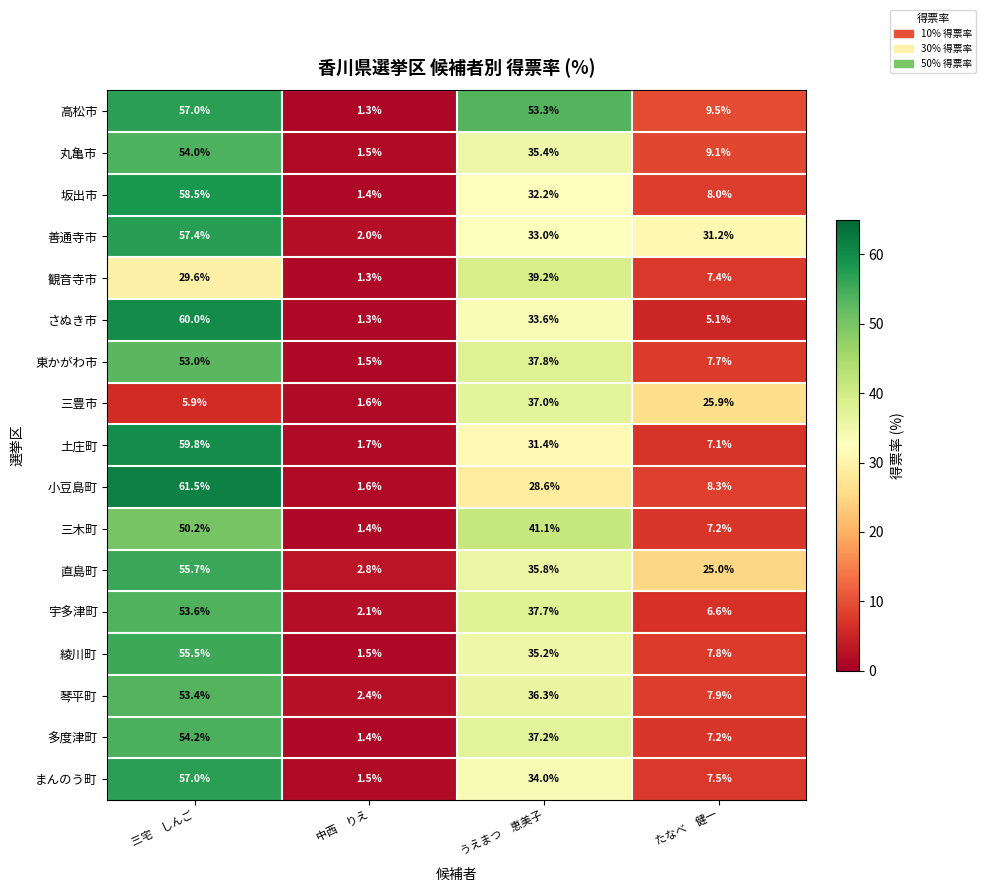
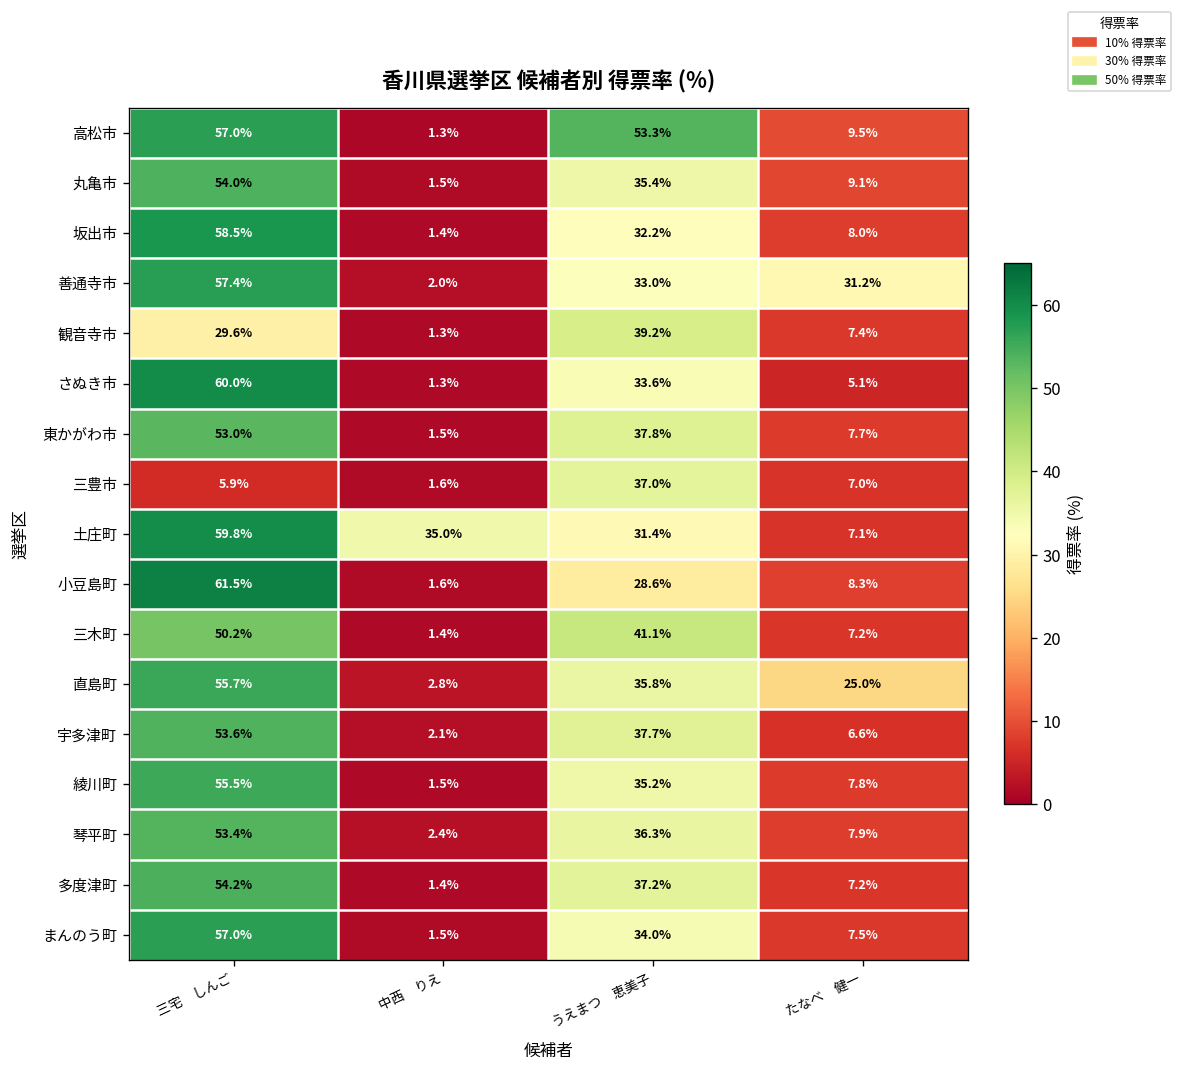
  {
    "高松市": {
      "三宅 しんご": "57.0%",
      "中西 りえ": "1.3%",
      "うえまつ 恵美子": "53.3%",
      "たなべ 健一": "9.5%"
    },
    "丸亀市": {
      "三宅 しんご": "54.0%",
      "中西 りえ": "1.5%",
      "うえまつ 恵美子": "35.4%",
      "たなべ 健一": "9.1%"
    },
    "坂出市": {
      "三宅 しんご": "58.5%",
      "中西 りえ": "1.4%",
      "うえまつ 恵美子": "32.2%",
      "たなべ 健一": "8.0%"
    },
    "善通寺市": {
      "三宅 しんご": "57.4%",
      "中西 りえ": "2.0%",
      "うえまつ 恵美子": "33.0%",
      "たなべ 健一": "31.2%"
    },
    "観音寺市": {
      "三宅 しんご": "29.6%",
      "中西 りえ": "1.3%",
      "うえまつ 恵美子": "39.2%",
      "たなべ 健一": "7.4%"
    },
    "さぬき市": {
      "三宅 しんご": "60.0%",
      "中西 りえ": "1.3%",
      "うえまつ 恵美子": "33.6%",
      "たなべ 健一": "5.1%"
    },
    "東かがわ市": {
      "三宅 しんご": "53.0%",
      "中西 りえ": "1.5%",
      "うえまつ 恵美子": "37.8%",
      "たなべ 健一": "7.7%"
    },
    "三豊市": {
      "三宅 しんご": "5.9%",
      "中西 りえ": "1.6%",
      "うえまつ 恵美子": "37.0%",
-     "たなべ 健一": "25.9%"
+     "たなべ 健一": "7.0%"
    },
    "土庄町": {
      "三宅 しんご": "59.8%",
-     "中西 りえ": "1.7%",
+     "中西 りえ": "35.0%",
      "うえまつ 恵美子": "31.4%",
      "たなべ 健一": "7.1%"
    },
    "小豆島町": {
      "三宅 しんご": "61.5%",
      "中西 りえ": "1.6%",
      "うえまつ 恵美子": "28.6%",
      "たなべ 健一": "8.3%"
    },
    "三木町": {
      "三宅 しんご": "50.2%",
      "中西 りえ": "1.4%",
      "うえまつ 恵美子": "41.1%",
      "たなべ 健一": "7.2%"
    },
    "直島町": {
      "三宅 しんご": "55.7%",
      "中西 りえ": "2.8%",
      "うえまつ 恵美子": "35.8%",
      "たなべ 健一": "25.0%"
    },
    "宇多津町": {
      "三宅 しんご": "53.6%",
      "中西 りえ": "2.1%",
      "うえまつ 恵美子": "37.7%",
      "たなべ 健一": "6.6%"
    },
    "綾川町": {
      "三宅 しんご": "55.5%",
      "中西 りえ": "1.5%",
      "うえまつ 恵美子": "35.2%",
      "たなべ 健一": "7.8%"
    },
    "琴平町": {
      "三宅 しんご": "53.4%",
      "中西 りえ": "2.4%",
      "うえまつ 恵美子": "36.3%",
      "たなべ 健一": "7.9%"
    },
    "多度津町": {
      "三宅 しんご": "54.2%",
      "中西 りえ": "1.4%",
      "うえまつ 恵美子": "37.2%",
      "たなべ 健一": "7.2%"
    },
    "まんのう町": {
      "三宅 しんご": "57.0%",
      "中西 りえ": "1.5%",
      "うえまつ 恵美子": "34.0%",
      "たなべ 健一": "7.5%"
    }
  }
